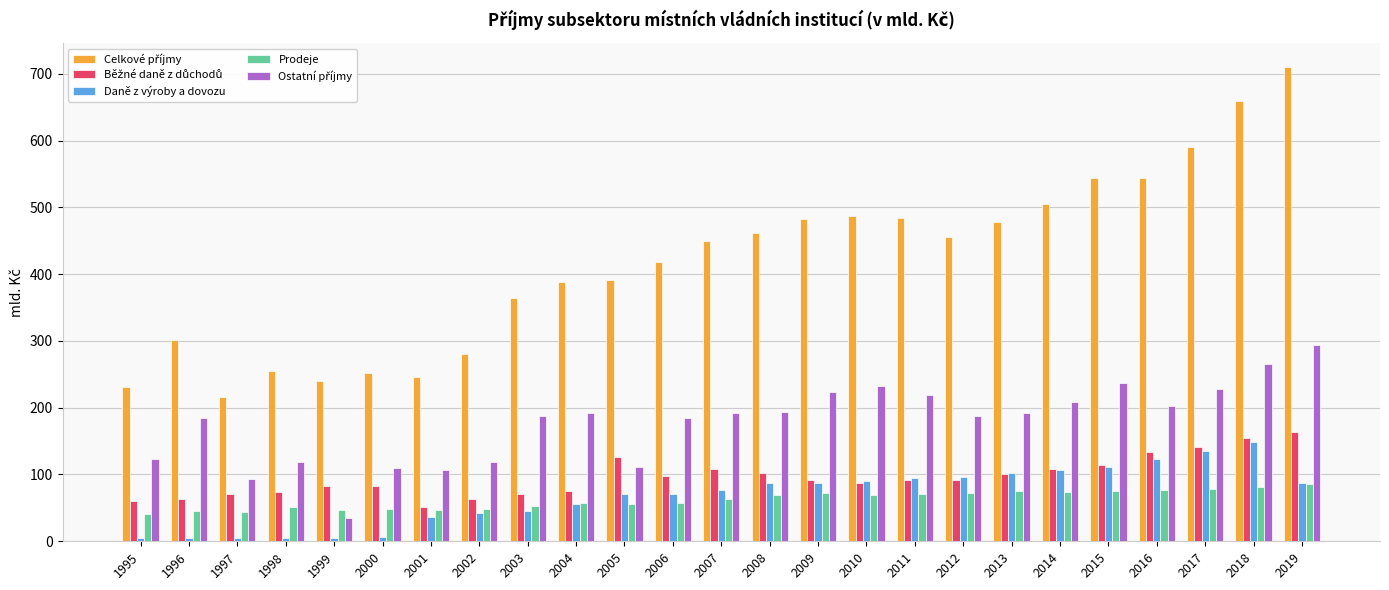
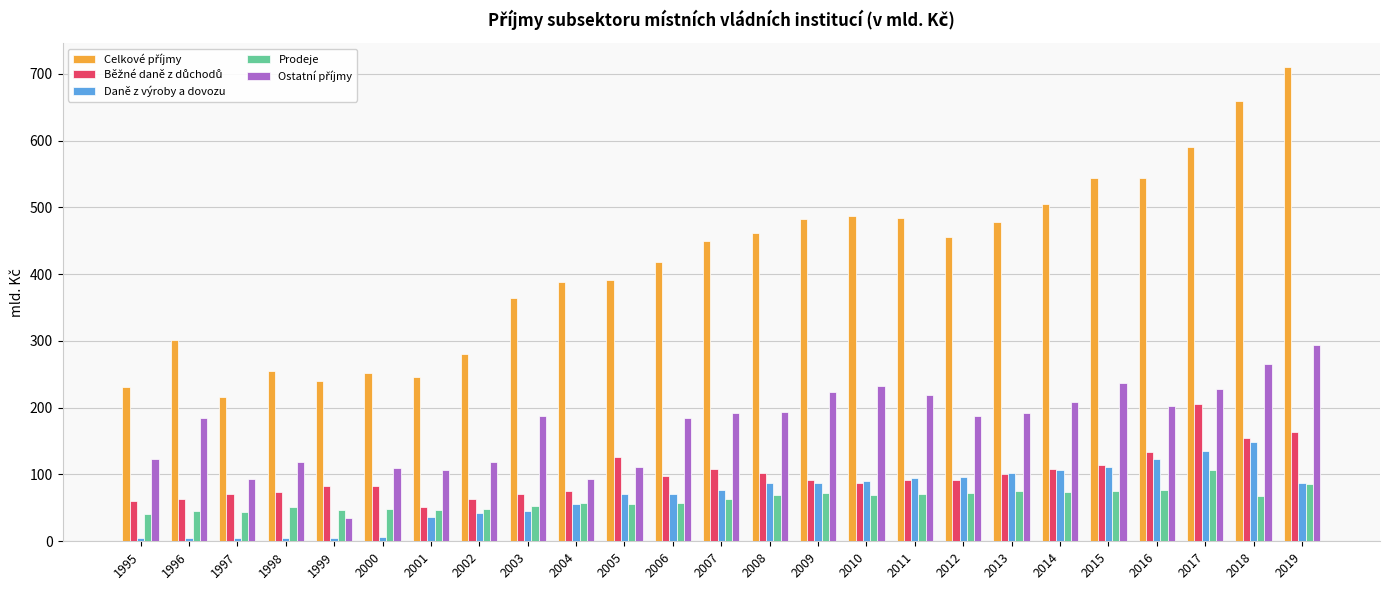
  {
    "Celkové příjmy": {
      "1995": 230,
      "1996": 300,
      "1997": 220,
      "1998": 250,
      "1999": 240,
      "2000": 250,
      "2001": 250,
      "2002": 280,
      "2003": 360,
      "2004": 390,
      "2005": 390,
      "2006": 420,
      "2007": 450,
      "2008": 460,
      "2009": 480,
      "2010": 490,
      "2011": 480,
      "2012": 460,
      "2013": 480,
      "2014": 510,
      "2015": 540,
      "2016": 540,
      "2017": 590,
      "2018": 660,
      "2019": 710
    },
    "Běžné daně z důchodů": {
      "1995": 60,
      "1996": 60,
      "1997": 70,
      "1998": 70,
      "1999": 80,
      "2000": 80,
      "2001": 50,
      "2002": 60,
      "2003": 70,
      "2004": 80,
      "2005": 130,
      "2006": 100,
      "2007": 110,
      "2008": 100,
      "2009": 90,
      "2010": 90,
      "2011": 90,
      "2012": 90,
      "2013": 100,
      "2014": 110,
      "2015": 110,
      "2016": 130,
-     "2017": 140,
+     "2017": 210,
      "2018": 160,
      "2019": 160
    },
    "Daně z výroby a dovozu": {
      "1995": 0,
      "1996": 0,
      "1997": 10,
      "1998": 10,
      "1999": 10,
      "2000": 10,
      "2001": 40,
      "2002": 40,
      "2003": 50,
      "2004": 60,
      "2005": 70,
      "2006": 70,
      "2007": 80,
      "2008": 90,
      "2009": 90,
      "2010": 90,
      "2011": 90,
      "2012": 100,
      "2013": 100,
      "2014": 110,
      "2015": 110,
      "2016": 120,
      "2017": 140,
      "2018": 150,
      "2019": 90
    },
    "Prodeje": {
      "1995": 40,
      "1996": 40,
      "1997": 40,
      "1998": 50,
      "1999": 50,
      "2000": 50,
      "2001": 50,
      "2002": 50,
      "2003": 50,
      "2004": 60,
      "2005": 60,
      "2006": 60,
      "2007": 60,
      "2008": 70,
      "2009": 70,
      "2010": 70,
      "2011": 70,
      "2012": 70,
      "2013": 70,
      "2014": 70,
      "2015": 70,
      "2016": 80,
-     "2017": 80,
-     "2018": 80,
+     "2017": 110,
+     "2018": 70,
      "2019": 90
    },
    "Ostatní příjmy": {
      "1995": 120,
      "1996": 180,
      "1997": 90,
      "1998": 120,
      "1999": 30,
      "2000": 110,
      "2001": 110,
      "2002": 120,
      "2003": 190,
-     "2004": 190,
+     "2004": 90,
      "2005": 110,
      "2006": 180,
      "2007": 190,
      "2008": 190,
      "2009": 220,
      "2010": 230,
      "2011": 220,
      "2012": 190,
      "2013": 190,
      "2014": 210,
      "2015": 240,
      "2016": 200,
      "2017": 230,
      "2018": 270,
      "2019": 290
    }
  }
